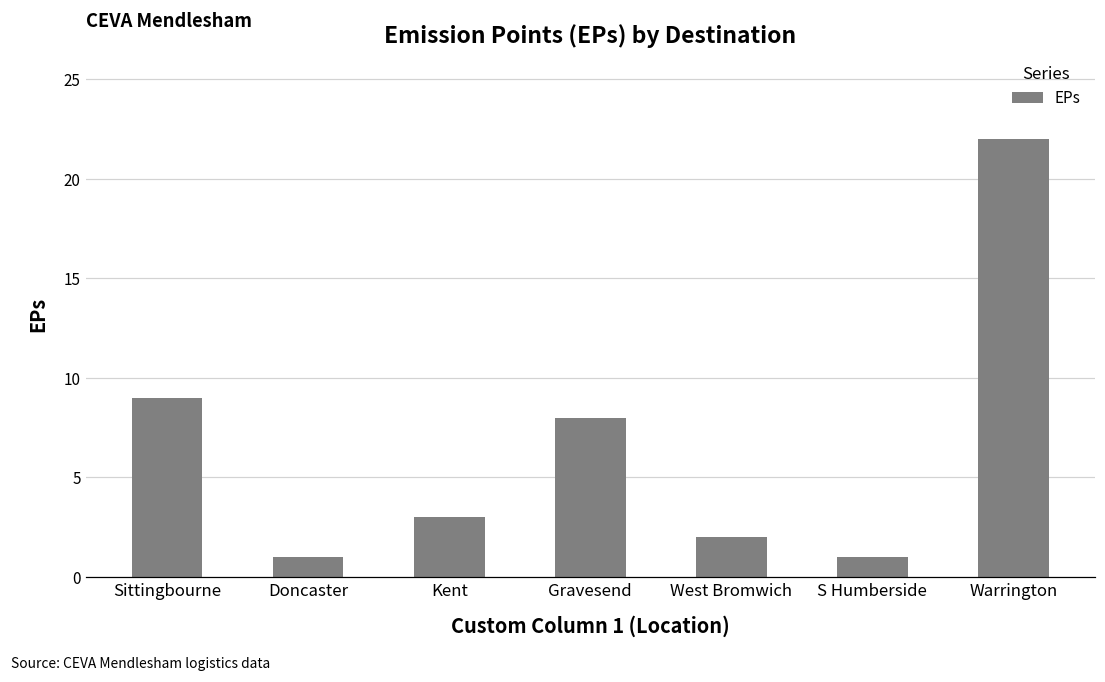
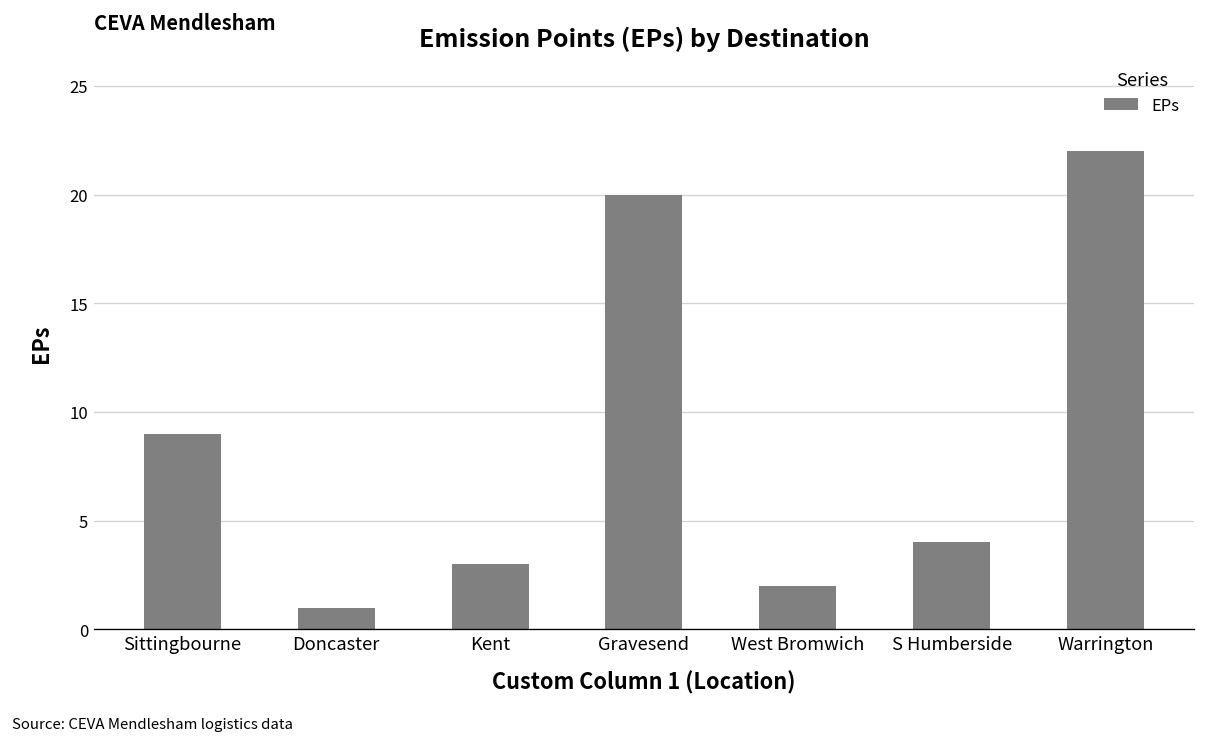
  {
    "Sittingbourne": 9,
    "Doncaster": 1,
    "Kent": 3,
-   "Gravesend": 8,
+   "Gravesend": 20,
    "West Bromwich": 2,
-   "S Humberside": 1,
+   "S Humberside": 4,
    "Warrington": 22
  }
